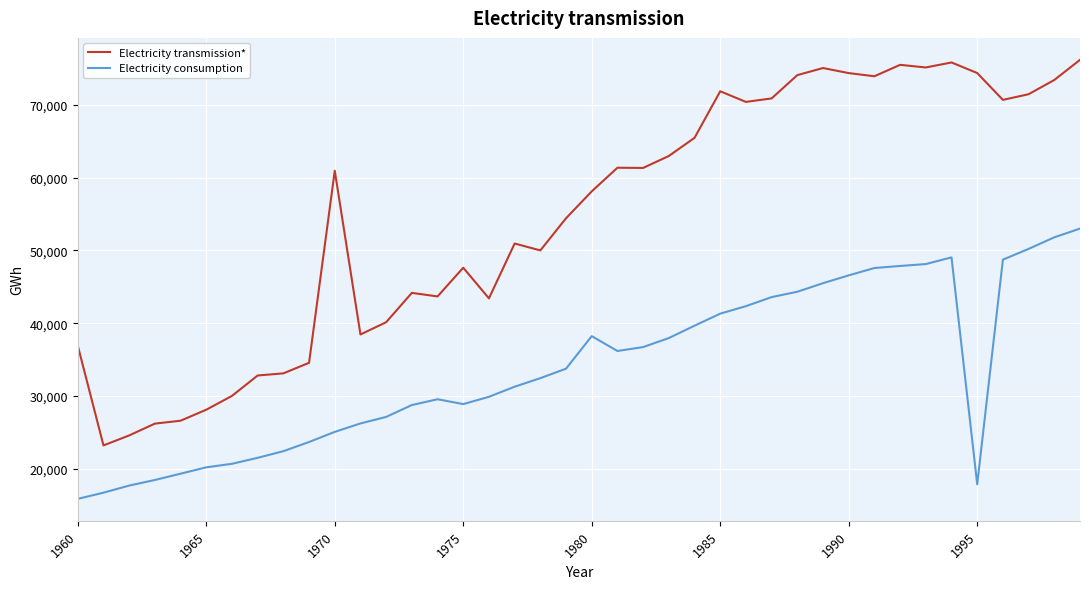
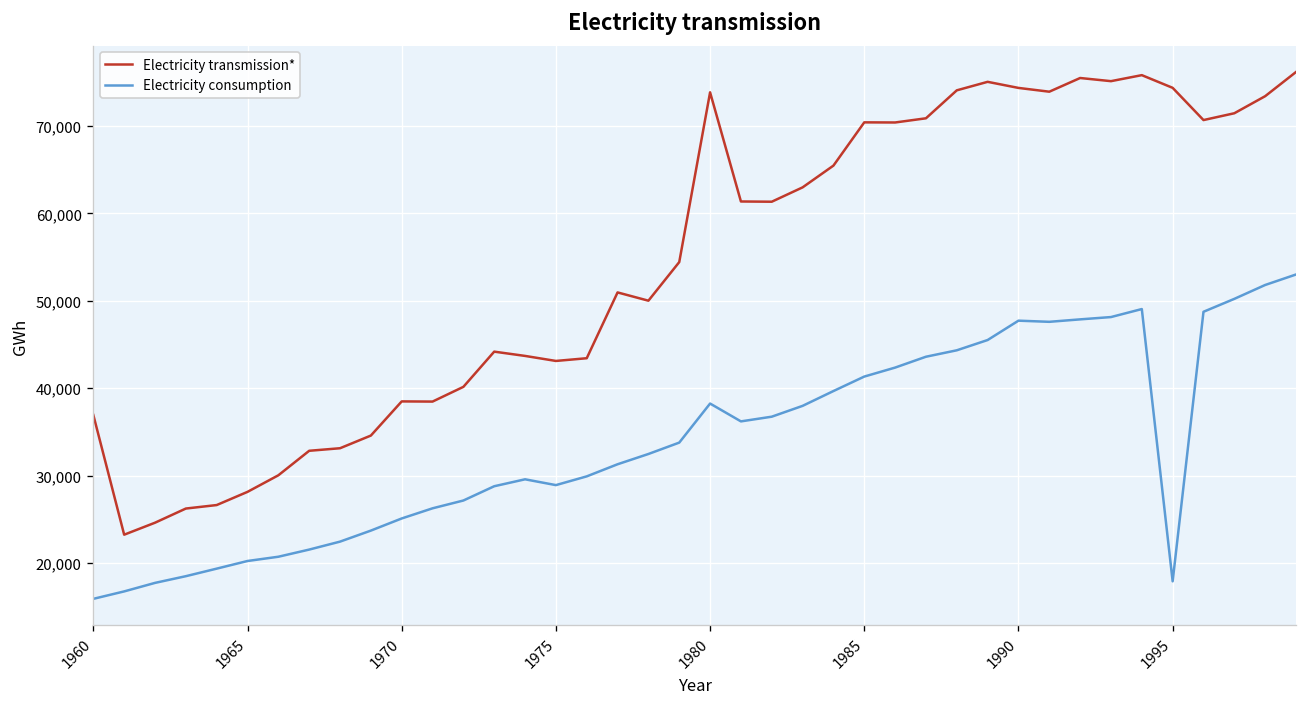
  {
    "Electricity transmission*": {
      "1960": "37,000",
      "1965": "28,000",
-     "1970": "61,000",
-     "1975": "48,000",
-     "1980": "58,000",
-     "1985": "72,000",
+     "1970": "38,000",
+     "1975": "43,000",
+     "1980": "74,000",
+     "1985": "70,000",
      "1990": "74,000",
      "1995": "74,000"
    },
    "Electricity consumption": {
      "1960": "16,000",
      "1965": "20,000",
      "1970": "25,000",
      "1975": "29,000",
      "1980": "38,000",
      "1985": "41,000",
-     "1990": "47,000",
+     "1990": "48,000",
      "1995": "18,000"
    }
  }
